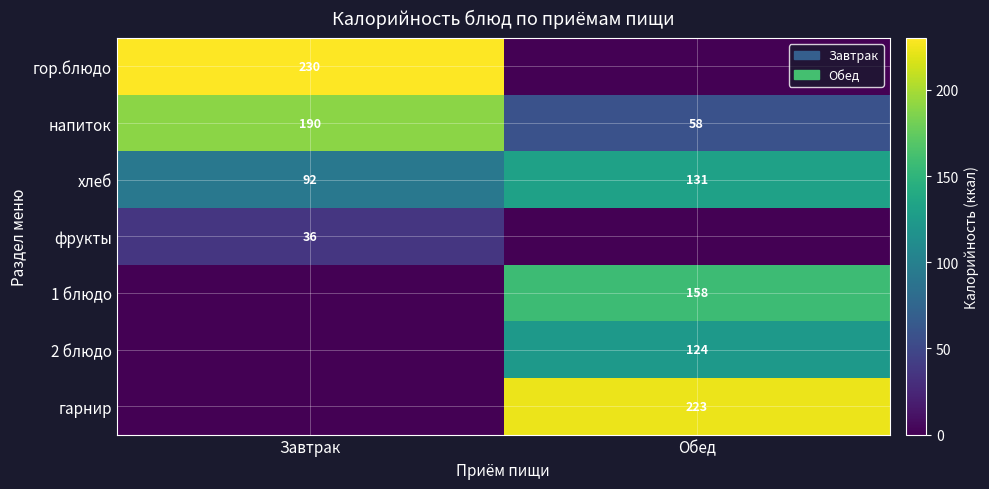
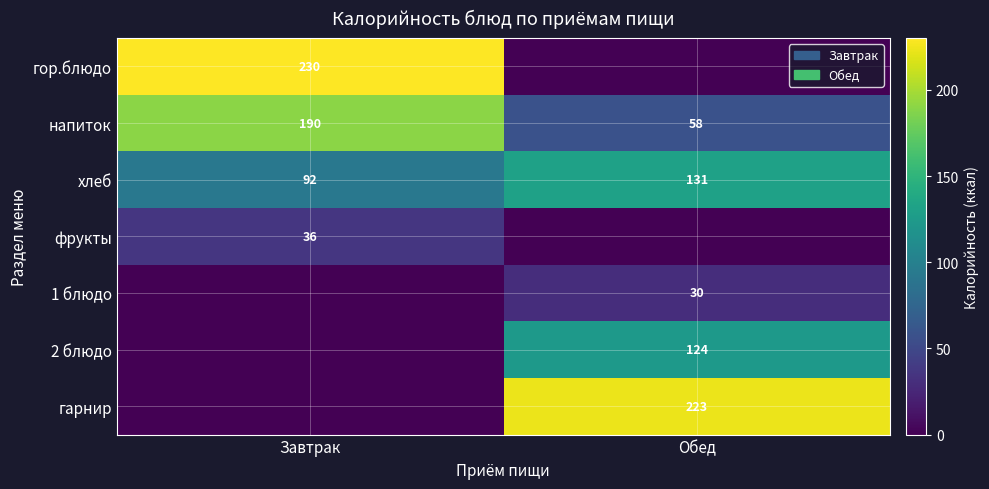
  {
    "гор.блюдо": {
      "Завтрак": 230
    },
    "напиток": {
      "Завтрак": 190,
      "Обед": 58
    },
    "хлеб": {
      "Завтрак": 92,
      "Обед": 131
    },
    "фрукты": {
      "Завтрак": 36
    },
    "1 блюдо": {
-     "Обед": 158
+     "Обед": 30
    },
    "2 блюдо": {
      "Обед": 124
    },
    "гарнир": {
      "Обед": 223
    }
  }
